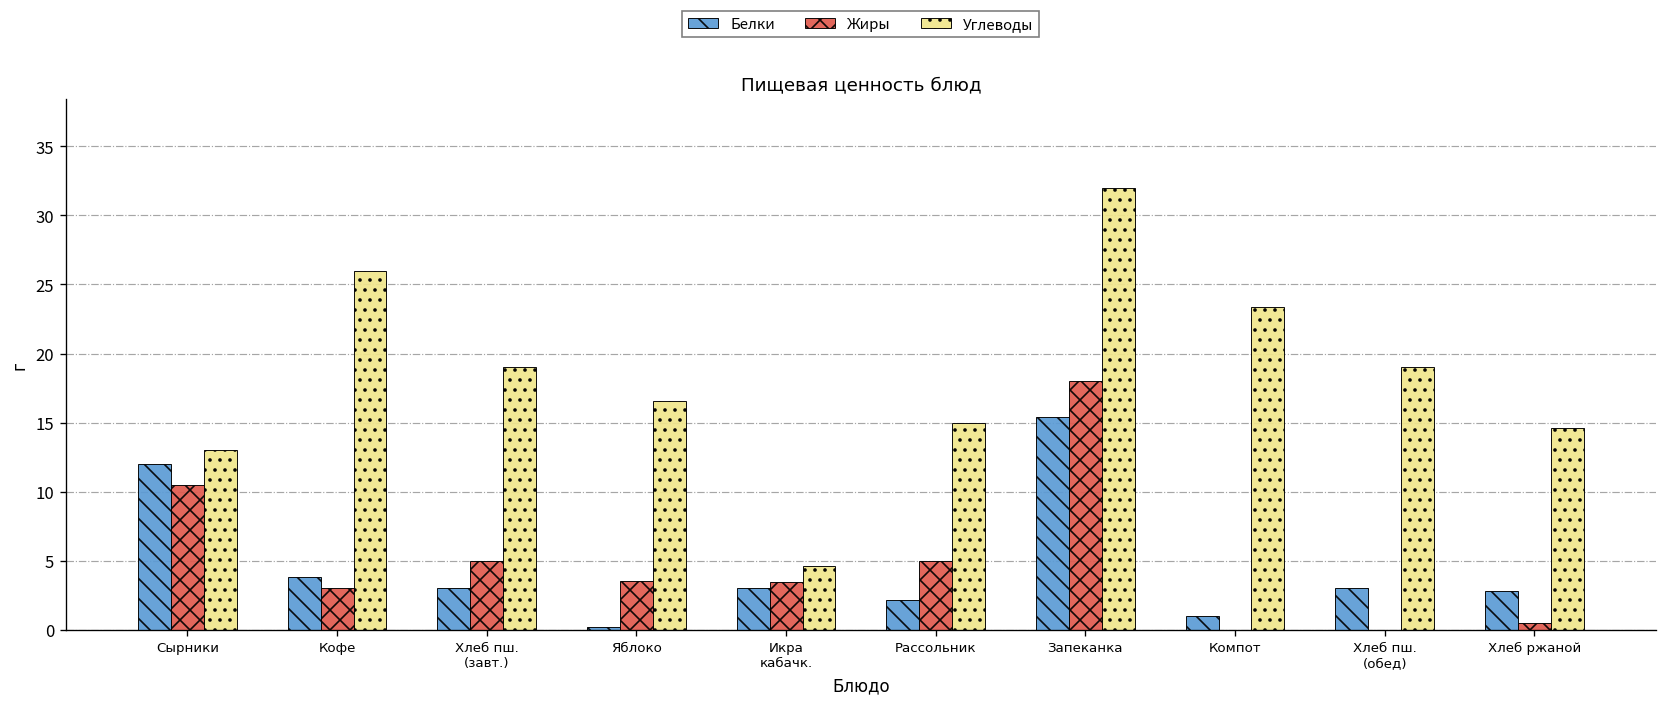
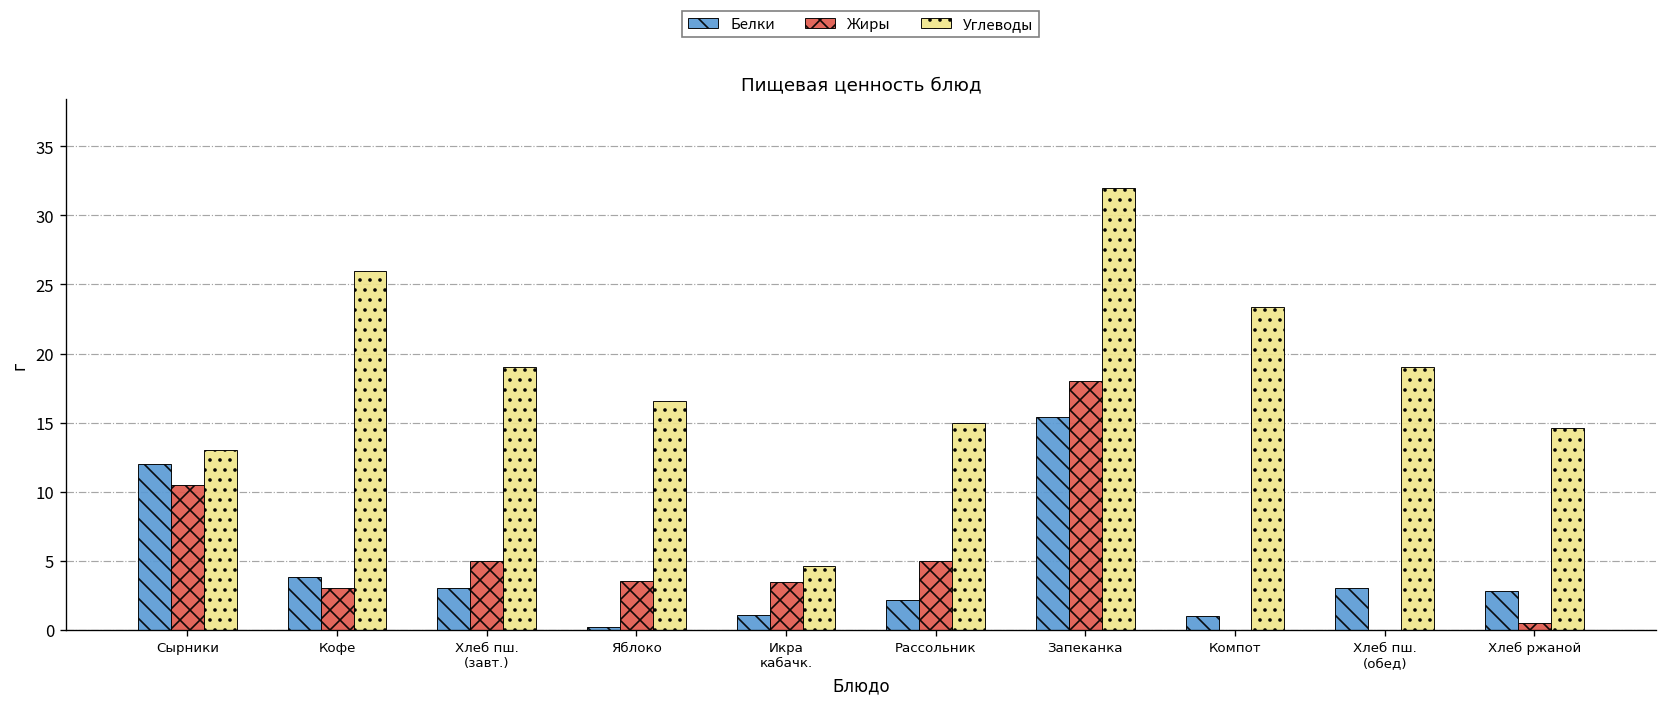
  {
    "Белки": {
      "Сырники": 12.0,
      "Кофе": 3.8,
      "Хлеб пш. (завт.)": 3.0,
-     "Икра кабачк.": 3.0,
+     "Икра кабачк.": 1.1,
      "Рассольник": 2.2,
      "Запеканка": 15.4,
      "Компот": 1.0,
      "Хлеб пш. (обед)": 3.0,
      "Хлеб ржаной": 2.8
    },
    "Жиры": {
      "Сырники": 10.5,
      "Кофе": 3.0,
      "Хлеб пш. (завт.)": 5.0,
      "Яблоко": 3.6,
      "Икра кабачк.": 3.5,
      "Рассольник": 5.0,
      "Запеканка": 18.0,
      "Компот": 0.0,
      "Хлеб пш. (обед)": 0.0,
      "Хлеб ржаной": 0.5
    },
    "Углеводы": {
      "Сырники": 13.0,
      "Кофе": 26.0,
      "Хлеб пш. (завт.)": 19.0,
      "Яблоко": 16.6,
      "Икра кабачк.": 4.6,
      "Рассольник": 15.0,
      "Запеканка": 32.0,
      "Компот": 23.4,
      "Хлеб пш. (обед)": 19.0,
      "Хлеб ржаной": 14.6
    }
  }
